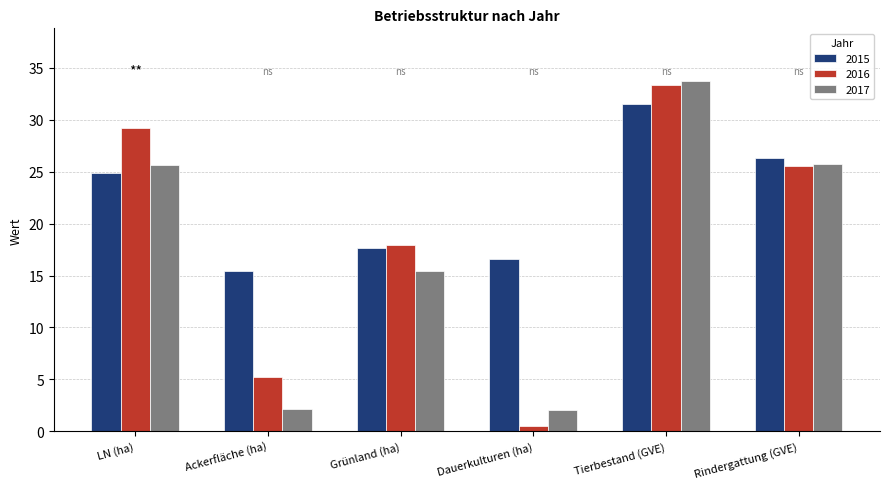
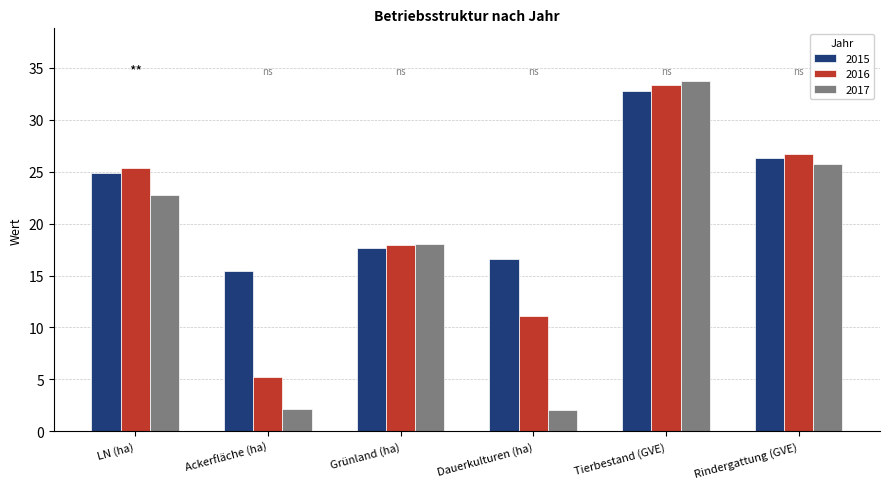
  {
    "2015": {
      "LN (ha)": 24.9,
      "Ackerfläche (ha)": 15.5,
      "Grünland (ha)": 17.7,
      "Dauerkulturen (ha)": 16.6,
-     "Tierbestand (GVE)": 31.5,
+     "Tierbestand (GVE)": 32.8,
      "Rindergattung (GVE)": 26.3
    },
    "2016": {
-     "LN (ha)": 29.2,
+     "LN (ha)": 25.3,
      "Ackerfläche (ha)": 5.3,
      "Grünland (ha)": 17.9,
-     "Dauerkulturen (ha)": 0.5,
+     "Dauerkulturen (ha)": 11.1,
      "Tierbestand (GVE)": 33.3,
-     "Rindergattung (GVE)": 25.5
+     "Rindergattung (GVE)": 26.7
    },
    "2017": {
-     "LN (ha)": 25.7,
+     "LN (ha)": 22.8,
      "Ackerfläche (ha)": 2.2,
-     "Grünland (ha)": 15.5,
+     "Grünland (ha)": 18.1,
      "Dauerkulturen (ha)": 2.0,
      "Tierbestand (GVE)": 33.8,
      "Rindergattung (GVE)": 25.7
    }
  }
